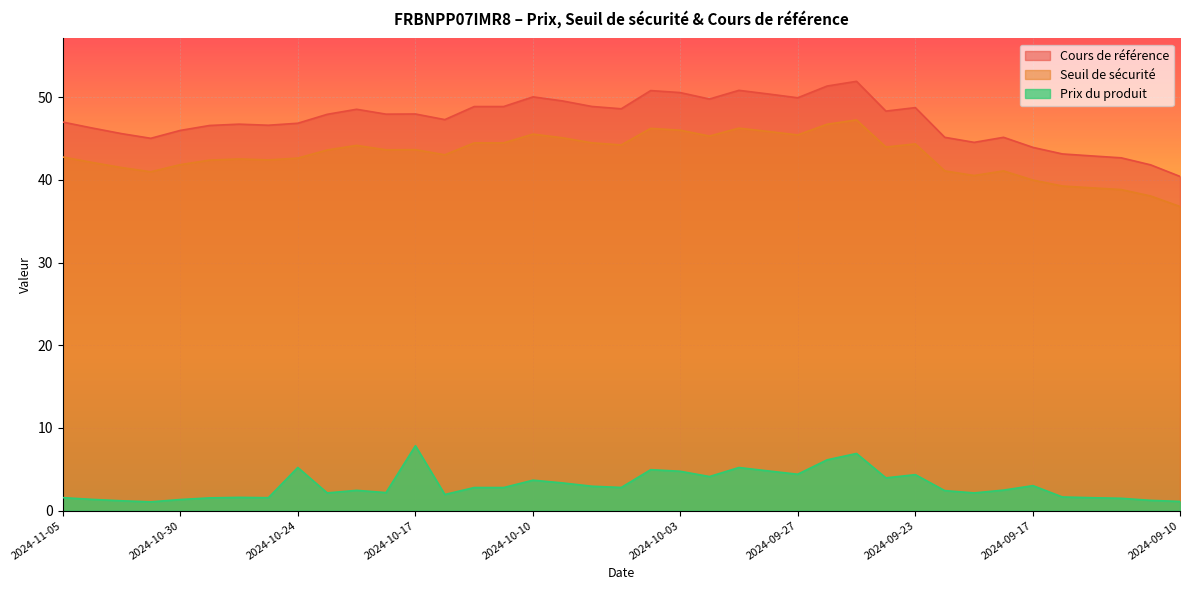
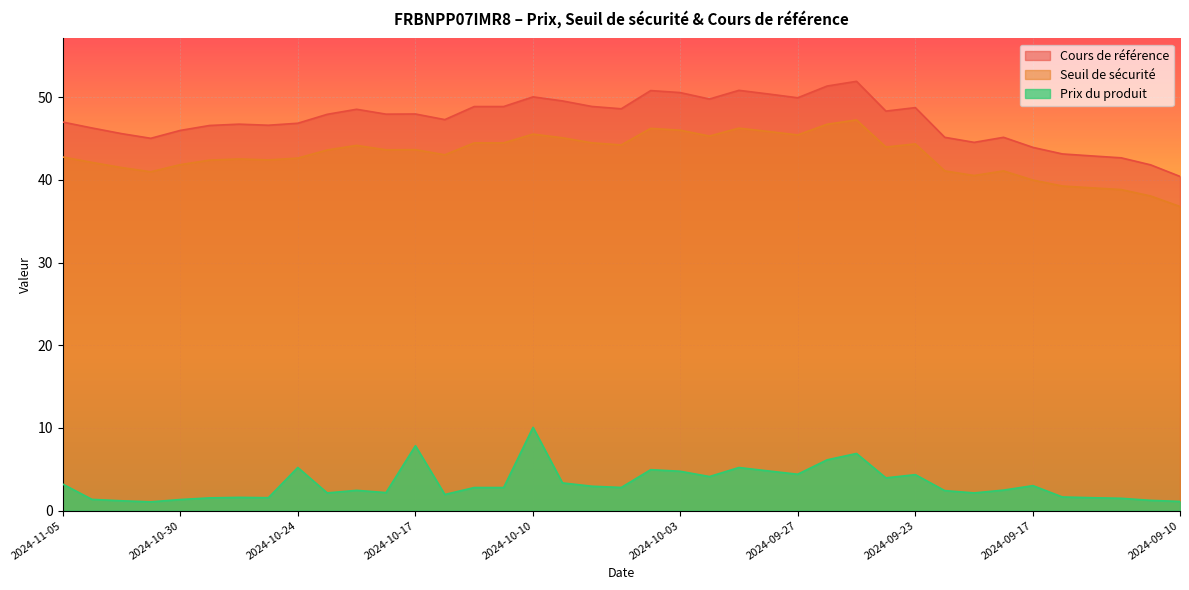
  {
    "Prix du produit": {
-     "2024-11-05": 2,
+     "2024-11-05": 3,
      "2024-10-30": 1,
      "2024-10-24": 5,
      "2024-10-17": 8,
-     "2024-10-10": 4,
+     "2024-10-10": 10,
      "2024-10-03": 5,
      "2024-09-27": 4,
      "2024-09-23": 4,
      "2024-09-17": 3,
      "2024-09-10": 1
    }
  }
